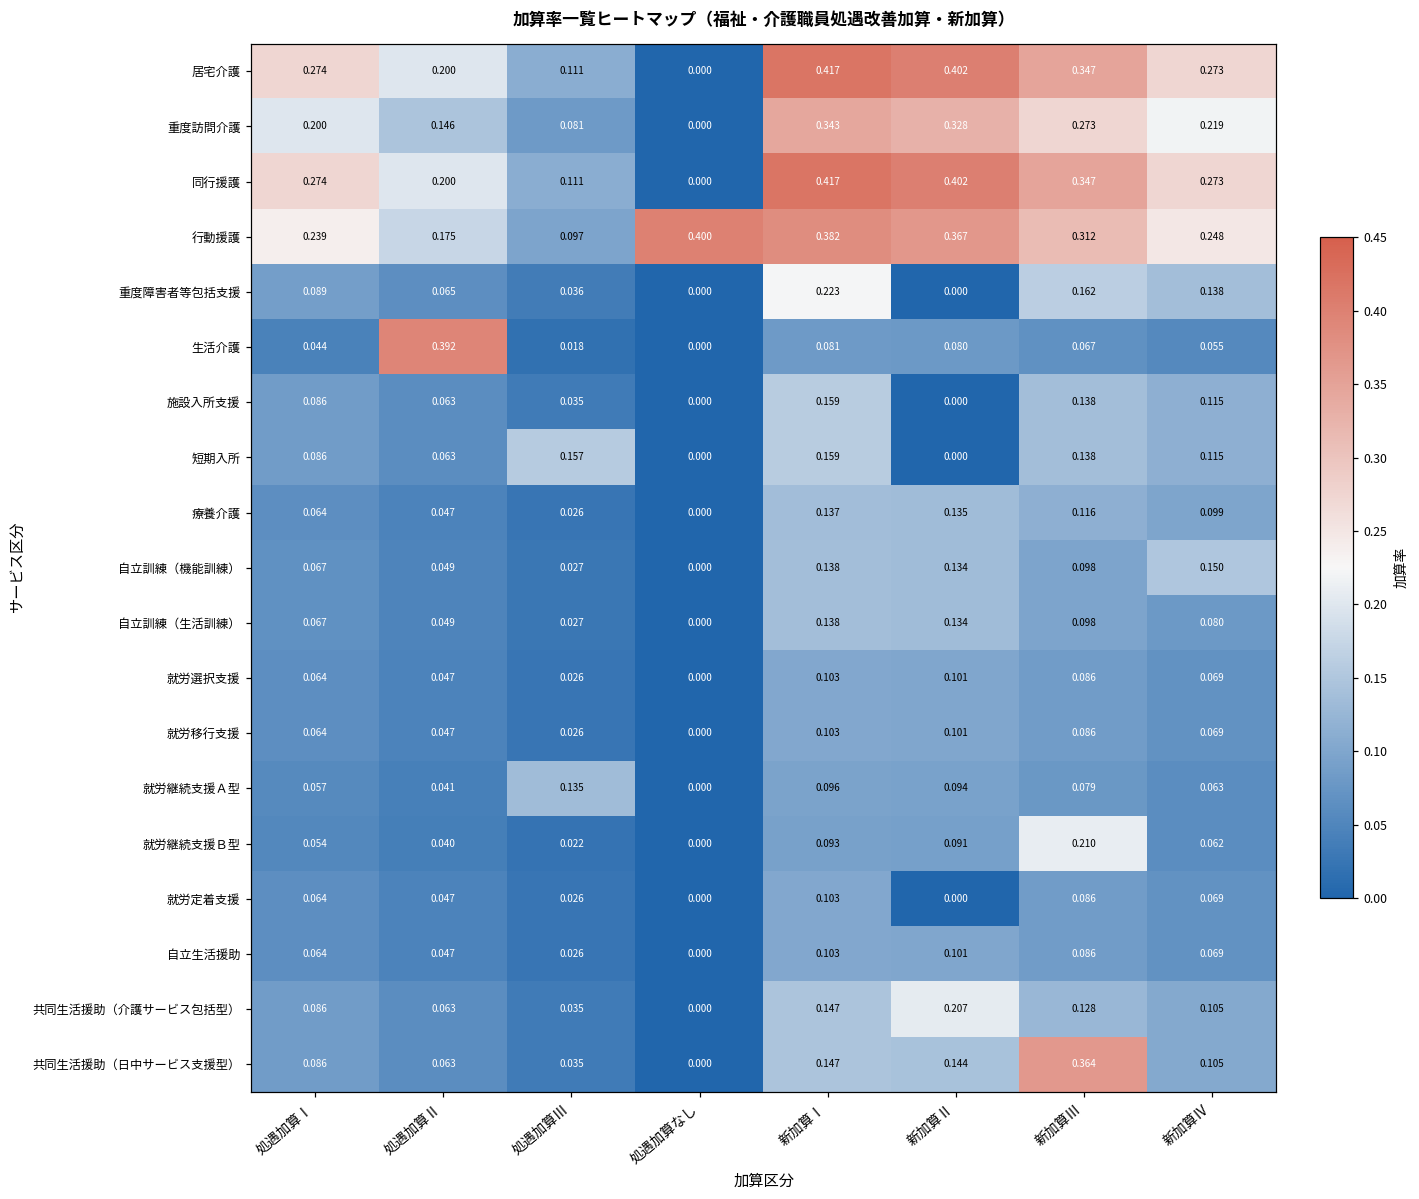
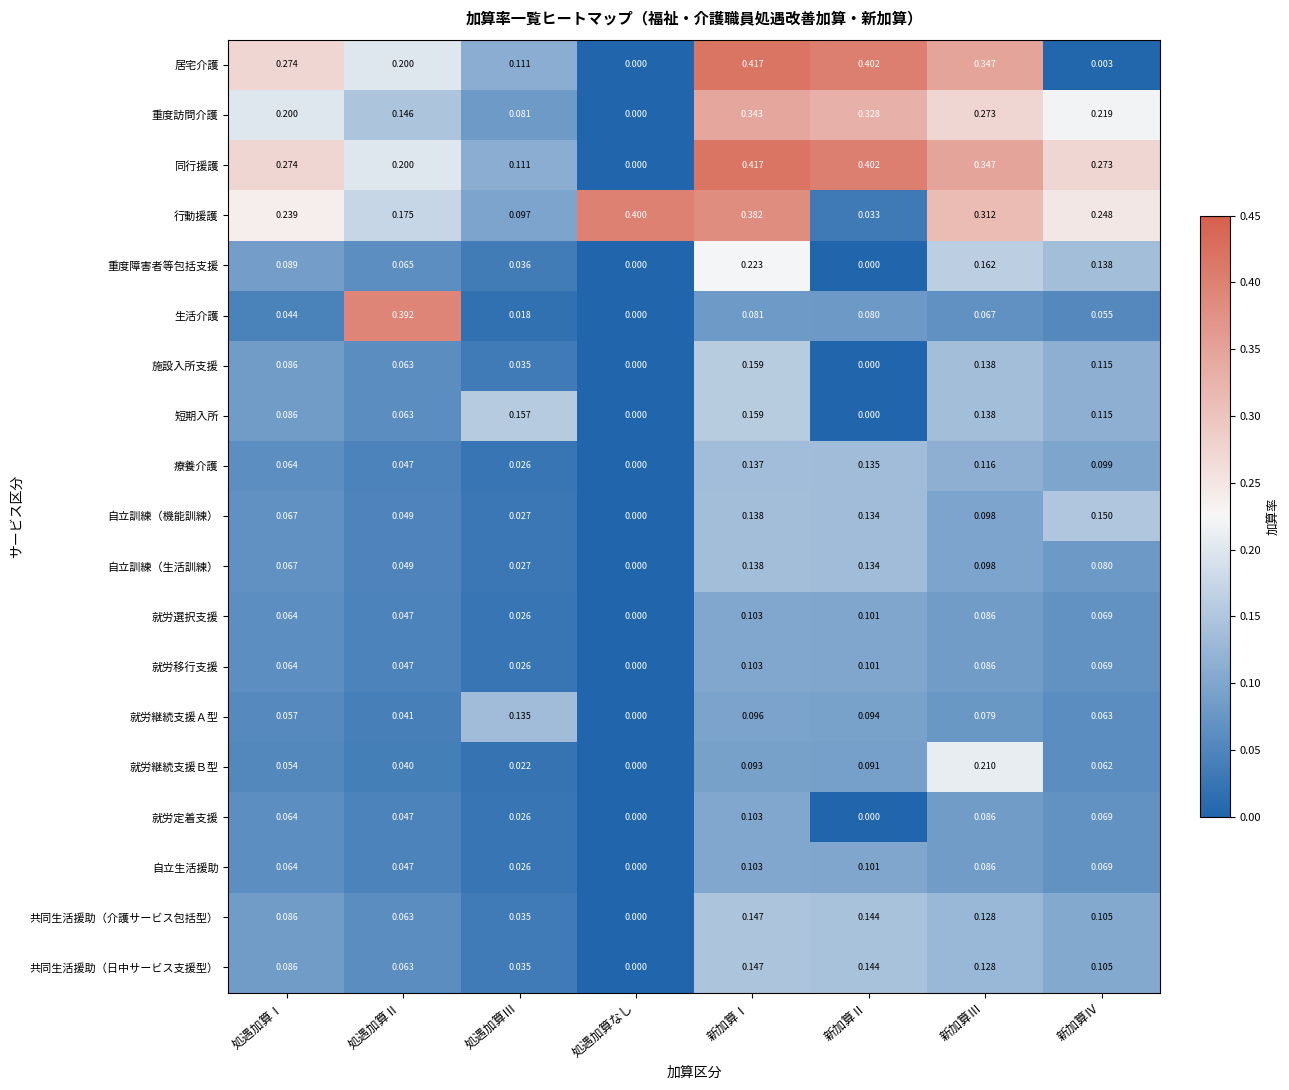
  {
    "居宅介護": {
      "処遇加算Ⅰ": 0.274,
      "処遇加算Ⅱ": 0.200,
      "処遇加算Ⅲ": 0.111,
      "処遇加算なし": 0.000,
      "新加算Ⅰ": 0.417,
      "新加算Ⅱ": 0.402,
      "新加算Ⅲ": 0.347,
-     "新加算Ⅳ": 0.273
+     "新加算Ⅳ": 0.003
    },
    "重度訪問介護": {
      "処遇加算Ⅰ": 0.200,
      "処遇加算Ⅱ": 0.146,
      "処遇加算Ⅲ": 0.081,
      "処遇加算なし": 0.000,
      "新加算Ⅰ": 0.343,
      "新加算Ⅱ": 0.328,
      "新加算Ⅲ": 0.273,
      "新加算Ⅳ": 0.219
    },
    "同行援護": {
      "処遇加算Ⅰ": 0.274,
      "処遇加算Ⅱ": 0.200,
      "処遇加算Ⅲ": 0.111,
      "処遇加算なし": 0.000,
      "新加算Ⅰ": 0.417,
      "新加算Ⅱ": 0.402,
      "新加算Ⅲ": 0.347,
      "新加算Ⅳ": 0.273
    },
    "行動援護": {
      "処遇加算Ⅰ": 0.239,
      "処遇加算Ⅱ": 0.175,
      "処遇加算Ⅲ": 0.097,
      "処遇加算なし": 0.400,
      "新加算Ⅰ": 0.382,
-     "新加算Ⅱ": 0.367,
+     "新加算Ⅱ": 0.033,
      "新加算Ⅲ": 0.312,
      "新加算Ⅳ": 0.248
    },
    "重度障害者等包括支援": {
      "処遇加算Ⅰ": 0.089,
      "処遇加算Ⅱ": 0.065,
      "処遇加算Ⅲ": 0.036,
      "処遇加算なし": 0.000,
      "新加算Ⅰ": 0.223,
      "新加算Ⅱ": 0.000,
      "新加算Ⅲ": 0.162,
      "新加算Ⅳ": 0.138
    },
    "生活介護": {
      "処遇加算Ⅰ": 0.044,
      "処遇加算Ⅱ": 0.392,
      "処遇加算Ⅲ": 0.018,
      "処遇加算なし": 0.000,
      "新加算Ⅰ": 0.081,
      "新加算Ⅱ": 0.080,
      "新加算Ⅲ": 0.067,
      "新加算Ⅳ": 0.055
    },
    "施設入所支援": {
      "処遇加算Ⅰ": 0.086,
      "処遇加算Ⅱ": 0.063,
      "処遇加算Ⅲ": 0.035,
      "処遇加算なし": 0.000,
      "新加算Ⅰ": 0.159,
      "新加算Ⅱ": 0.000,
      "新加算Ⅲ": 0.138,
      "新加算Ⅳ": 0.115
    },
    "短期入所": {
      "処遇加算Ⅰ": 0.086,
      "処遇加算Ⅱ": 0.063,
      "処遇加算Ⅲ": 0.157,
      "処遇加算なし": 0.000,
      "新加算Ⅰ": 0.159,
      "新加算Ⅱ": 0.000,
      "新加算Ⅲ": 0.138,
      "新加算Ⅳ": 0.115
    },
    "療養介護": {
      "処遇加算Ⅰ": 0.064,
      "処遇加算Ⅱ": 0.047,
      "処遇加算Ⅲ": 0.026,
      "処遇加算なし": 0.000,
      "新加算Ⅰ": 0.137,
      "新加算Ⅱ": 0.135,
      "新加算Ⅲ": 0.116,
      "新加算Ⅳ": 0.099
    },
    "自立訓練（機能訓練）": {
      "処遇加算Ⅰ": 0.067,
      "処遇加算Ⅱ": 0.049,
      "処遇加算Ⅲ": 0.027,
      "処遇加算なし": 0.000,
      "新加算Ⅰ": 0.138,
      "新加算Ⅱ": 0.134,
      "新加算Ⅲ": 0.098,
      "新加算Ⅳ": 0.150
    },
    "自立訓練（生活訓練）": {
      "処遇加算Ⅰ": 0.067,
      "処遇加算Ⅱ": 0.049,
      "処遇加算Ⅲ": 0.027,
      "処遇加算なし": 0.000,
      "新加算Ⅰ": 0.138,
      "新加算Ⅱ": 0.134,
      "新加算Ⅲ": 0.098,
      "新加算Ⅳ": 0.080
    },
    "就労選択支援": {
      "処遇加算Ⅰ": 0.064,
      "処遇加算Ⅱ": 0.047,
      "処遇加算Ⅲ": 0.026,
      "処遇加算なし": 0.000,
      "新加算Ⅰ": 0.103,
      "新加算Ⅱ": 0.101,
      "新加算Ⅲ": 0.086,
      "新加算Ⅳ": 0.069
    },
    "就労移行支援": {
      "処遇加算Ⅰ": 0.064,
      "処遇加算Ⅱ": 0.047,
      "処遇加算Ⅲ": 0.026,
      "処遇加算なし": 0.000,
      "新加算Ⅰ": 0.103,
      "新加算Ⅱ": 0.101,
      "新加算Ⅲ": 0.086,
      "新加算Ⅳ": 0.069
    },
    "就労継続支援Ａ型": {
      "処遇加算Ⅰ": 0.057,
      "処遇加算Ⅱ": 0.041,
      "処遇加算Ⅲ": 0.135,
      "処遇加算なし": 0.000,
      "新加算Ⅰ": 0.096,
      "新加算Ⅱ": 0.094,
      "新加算Ⅲ": 0.079,
      "新加算Ⅳ": 0.063
    },
    "就労継続支援Ｂ型": {
      "処遇加算Ⅰ": 0.054,
      "処遇加算Ⅱ": 0.040,
      "処遇加算Ⅲ": 0.022,
      "処遇加算なし": 0.000,
      "新加算Ⅰ": 0.093,
      "新加算Ⅱ": 0.091,
      "新加算Ⅲ": 0.210,
      "新加算Ⅳ": 0.062
    },
    "就労定着支援": {
      "処遇加算Ⅰ": 0.064,
      "処遇加算Ⅱ": 0.047,
      "処遇加算Ⅲ": 0.026,
      "処遇加算なし": 0.000,
      "新加算Ⅰ": 0.103,
      "新加算Ⅱ": 0.000,
      "新加算Ⅲ": 0.086,
      "新加算Ⅳ": 0.069
    },
    "自立生活援助": {
      "処遇加算Ⅰ": 0.064,
      "処遇加算Ⅱ": 0.047,
      "処遇加算Ⅲ": 0.026,
      "処遇加算なし": 0.000,
      "新加算Ⅰ": 0.103,
      "新加算Ⅱ": 0.101,
      "新加算Ⅲ": 0.086,
      "新加算Ⅳ": 0.069
    },
    "共同生活援助（介護サービス包括型）": {
      "処遇加算Ⅰ": 0.086,
      "処遇加算Ⅱ": 0.063,
      "処遇加算Ⅲ": 0.035,
      "処遇加算なし": 0.000,
      "新加算Ⅰ": 0.147,
-     "新加算Ⅱ": 0.207,
+     "新加算Ⅱ": 0.144,
      "新加算Ⅲ": 0.128,
      "新加算Ⅳ": 0.105
    },
    "共同生活援助（日中サービス支援型）": {
      "処遇加算Ⅰ": 0.086,
      "処遇加算Ⅱ": 0.063,
      "処遇加算Ⅲ": 0.035,
      "処遇加算なし": 0.000,
      "新加算Ⅰ": 0.147,
      "新加算Ⅱ": 0.144,
-     "新加算Ⅲ": 0.364,
+     "新加算Ⅲ": 0.128,
      "新加算Ⅳ": 0.105
    }
  }
